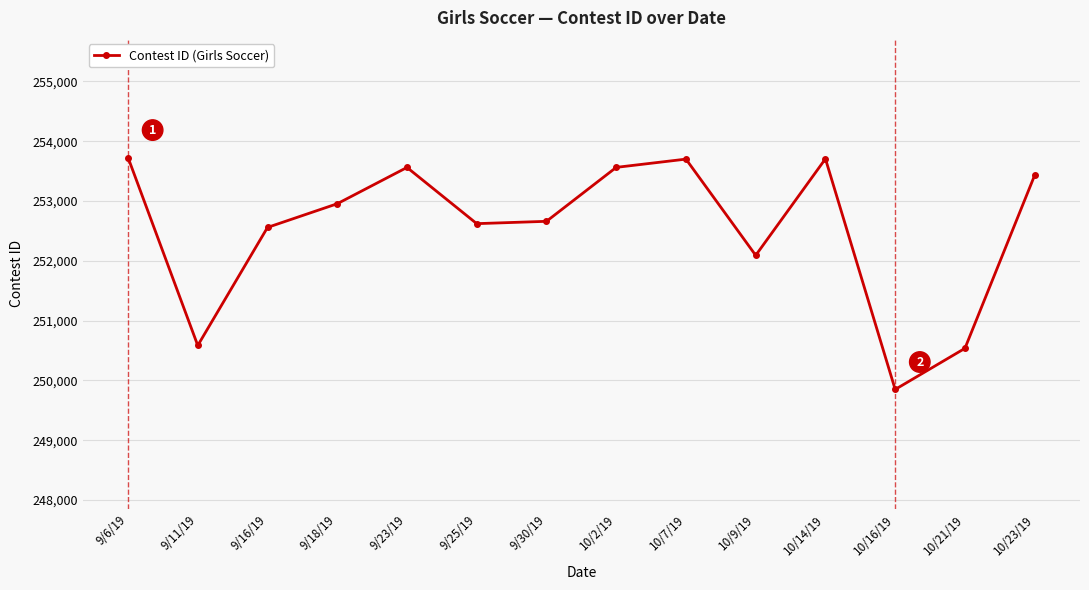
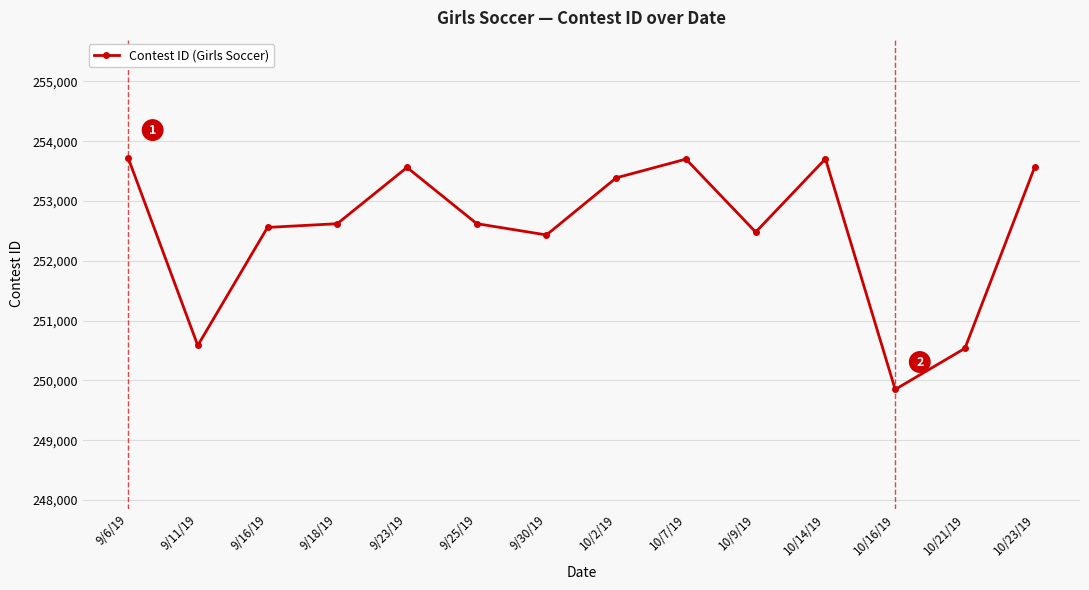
  {
    "9/6/19": "253,700",
    "9/11/19": "250,600",
    "9/16/19": "252,600",
-   "9/18/19": "253,000",
+   "9/18/19": "252,600",
    "9/23/19": "253,600",
    "9/25/19": "252,600",
-   "9/30/19": "252,700",
-   "10/2/19": "253,600",
+   "9/30/19": "252,400",
+   "10/2/19": "253,400",
    "10/7/19": "253,700",
-   "10/9/19": "252,100",
+   "10/9/19": "252,500",
    "10/14/19": "253,700",
    "10/16/19": "249,800",
    "10/21/19": "250,500",
-   "10/23/19": "253,400"
+   "10/23/19": "253,600"
  }
